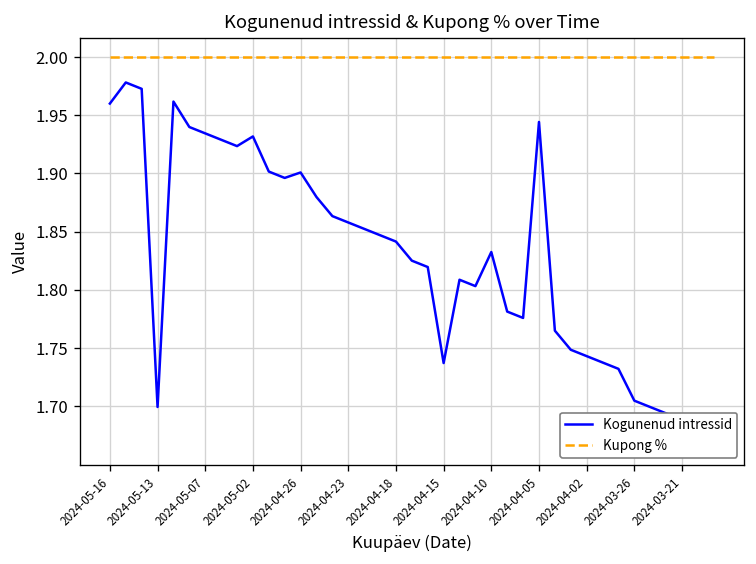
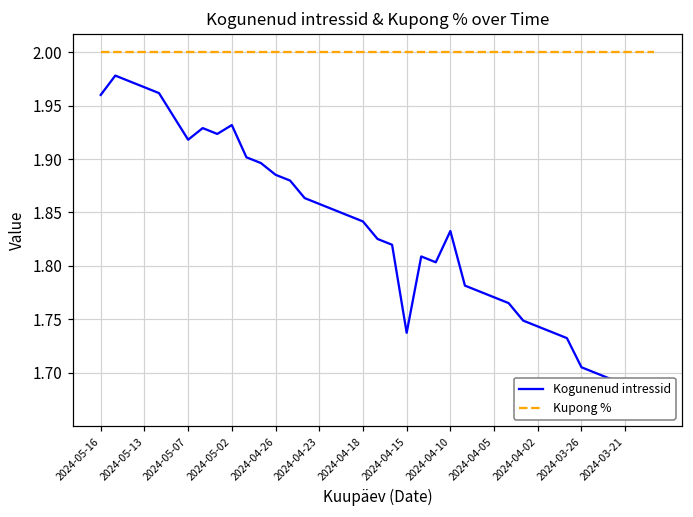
  {
    "Kogunenud intressid": {
      "2024-05-16": 1.96,
-     "2024-05-13": 1.70,
-     "2024-05-07": 1.93,
+     "2024-05-13": 1.97,
+     "2024-05-07": 1.92,
      "2024-05-02": 1.93,
-     "2024-04-26": 1.90,
+     "2024-04-26": 1.89,
      "2024-04-23": 1.86,
      "2024-04-18": 1.84,
      "2024-04-15": 1.74,
      "2024-04-10": 1.83,
-     "2024-04-05": 1.94,
+     "2024-04-05": 1.77,
      "2024-04-02": 1.74,
      "2024-03-26": 1.70
    },
    "Kupong %": {
      "2024-05-16": 2.00,
      "2024-05-13": 2.00,
      "2024-05-07": 2.00,
      "2024-05-02": 2.00,
      "2024-04-26": 2.00,
      "2024-04-23": 2.00,
      "2024-04-18": 2.00,
      "2024-04-15": 2.00,
      "2024-04-10": 2.00,
      "2024-04-05": 2.00,
      "2024-04-02": 2.00,
      "2024-03-26": 2.00,
      "2024-03-21": 2.00
    }
  }
